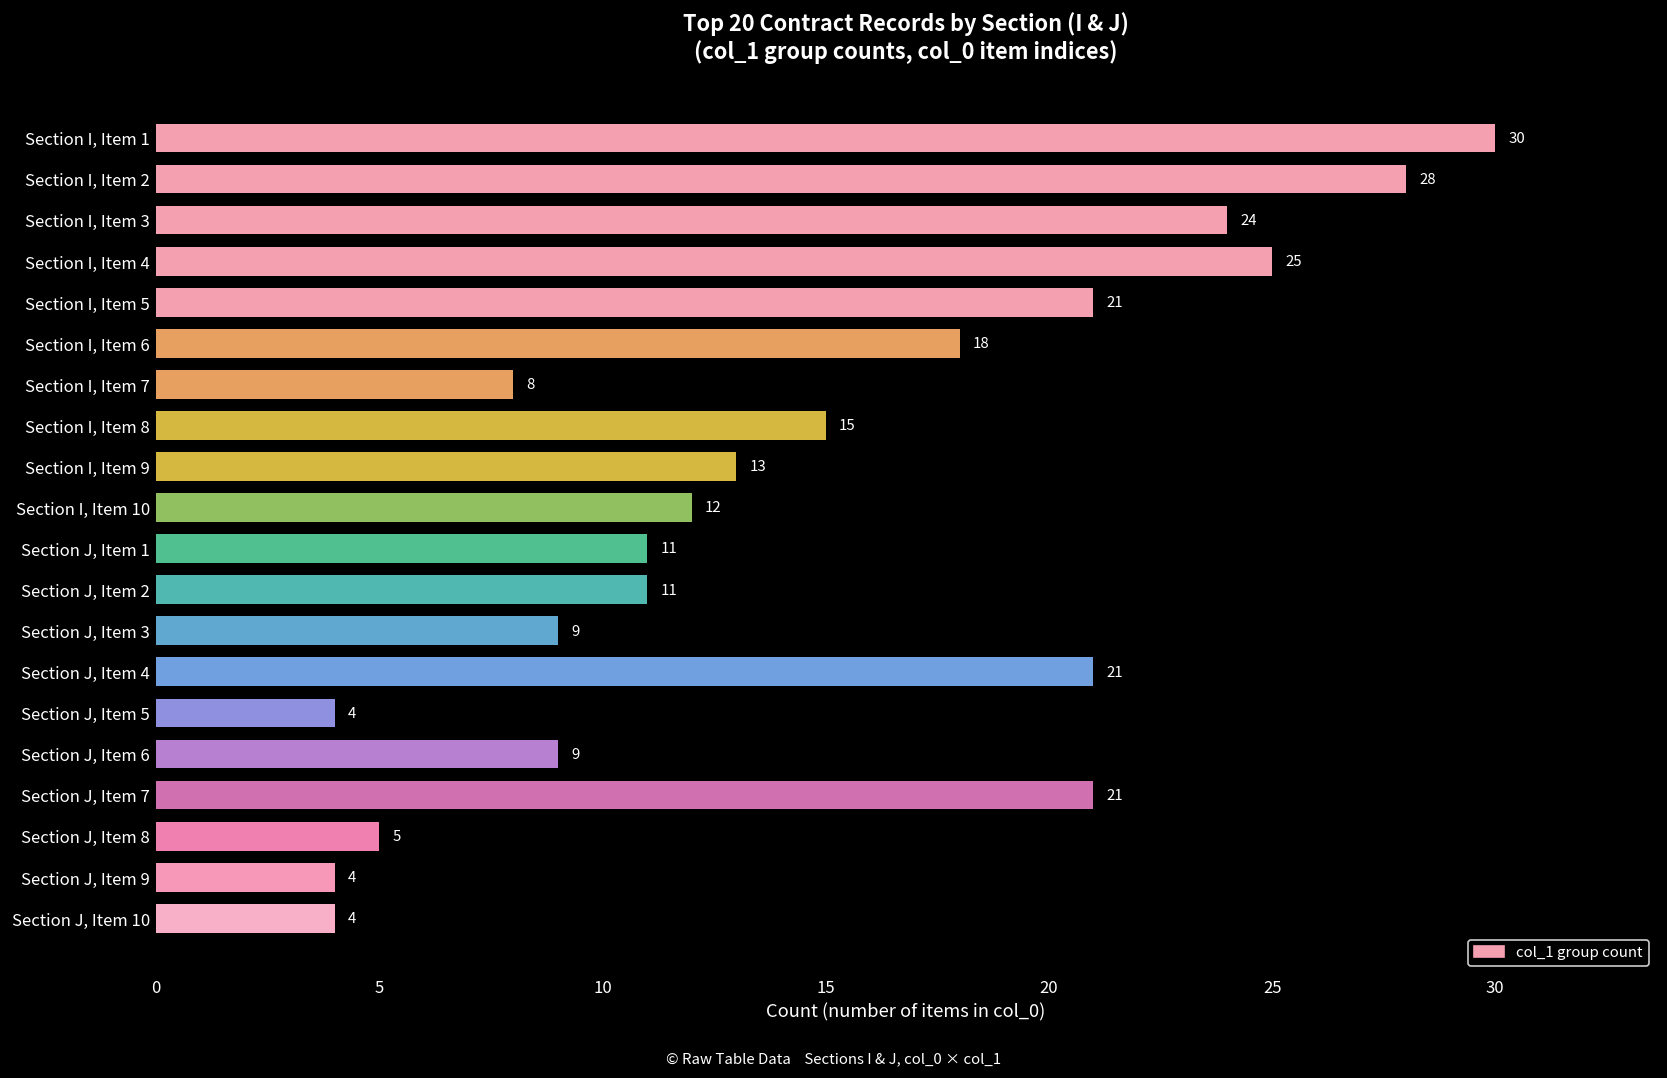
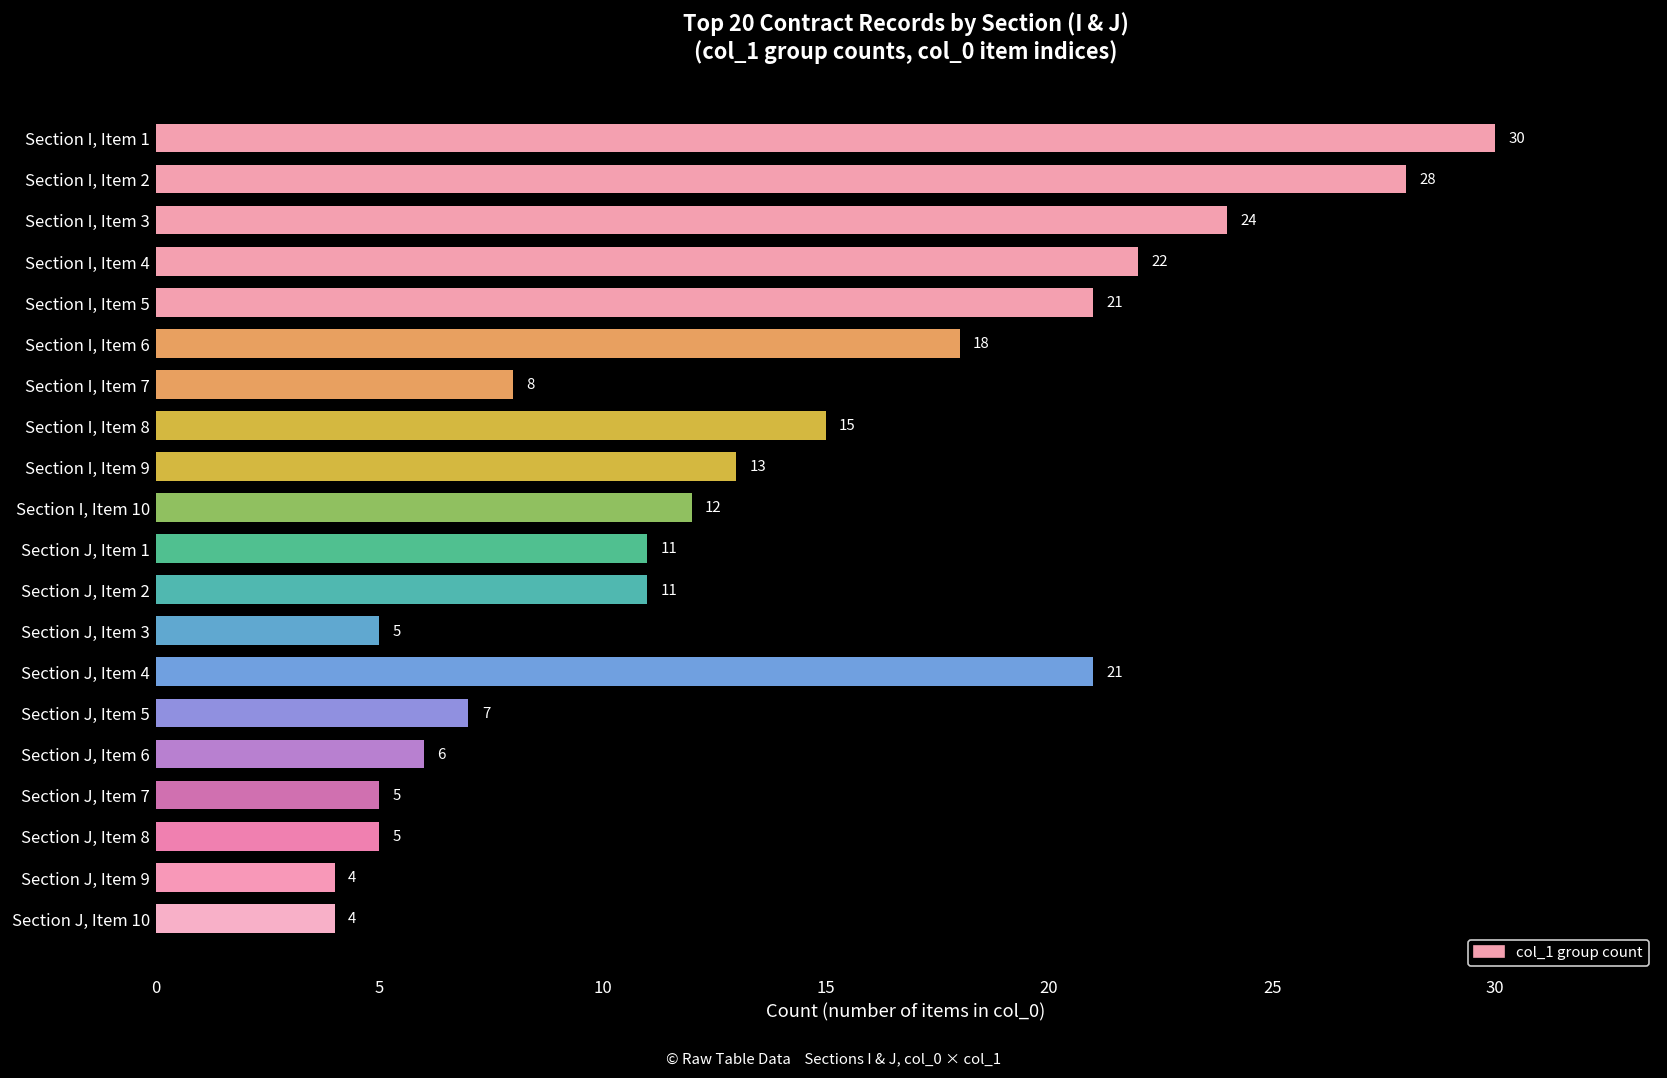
  {
    "Section I, Item 1": 30,
    "Section I, Item 2": 28,
    "Section I, Item 3": 24,
-   "Section I, Item 4": 25,
+   "Section I, Item 4": 22,
    "Section I, Item 5": 21,
    "Section I, Item 6": 18,
    "Section I, Item 7": 8,
    "Section I, Item 8": 15,
    "Section I, Item 9": 13,
    "Section I, Item 10": 12,
    "Section J, Item 1": 11,
    "Section J, Item 2": 11,
-   "Section J, Item 3": 9,
+   "Section J, Item 3": 5,
    "Section J, Item 4": 21,
-   "Section J, Item 5": 4,
-   "Section J, Item 6": 9,
-   "Section J, Item 7": 21,
+   "Section J, Item 5": 7,
+   "Section J, Item 6": 6,
+   "Section J, Item 7": 5,
    "Section J, Item 8": 5,
    "Section J, Item 9": 4,
    "Section J, Item 10": 4
  }
